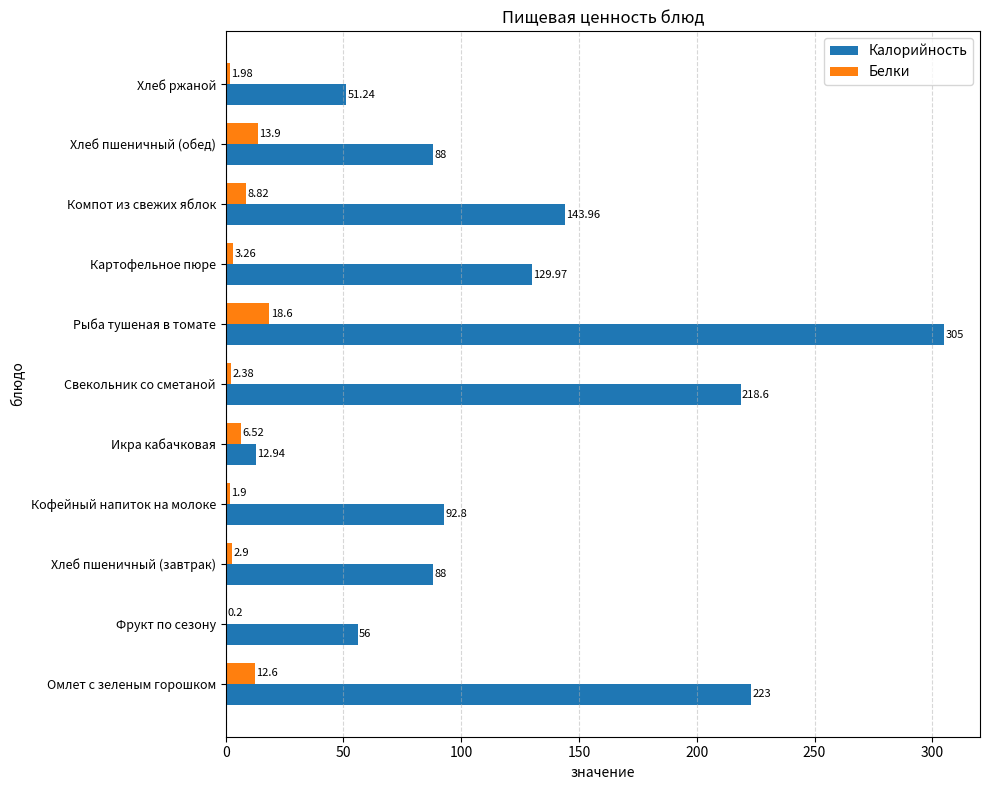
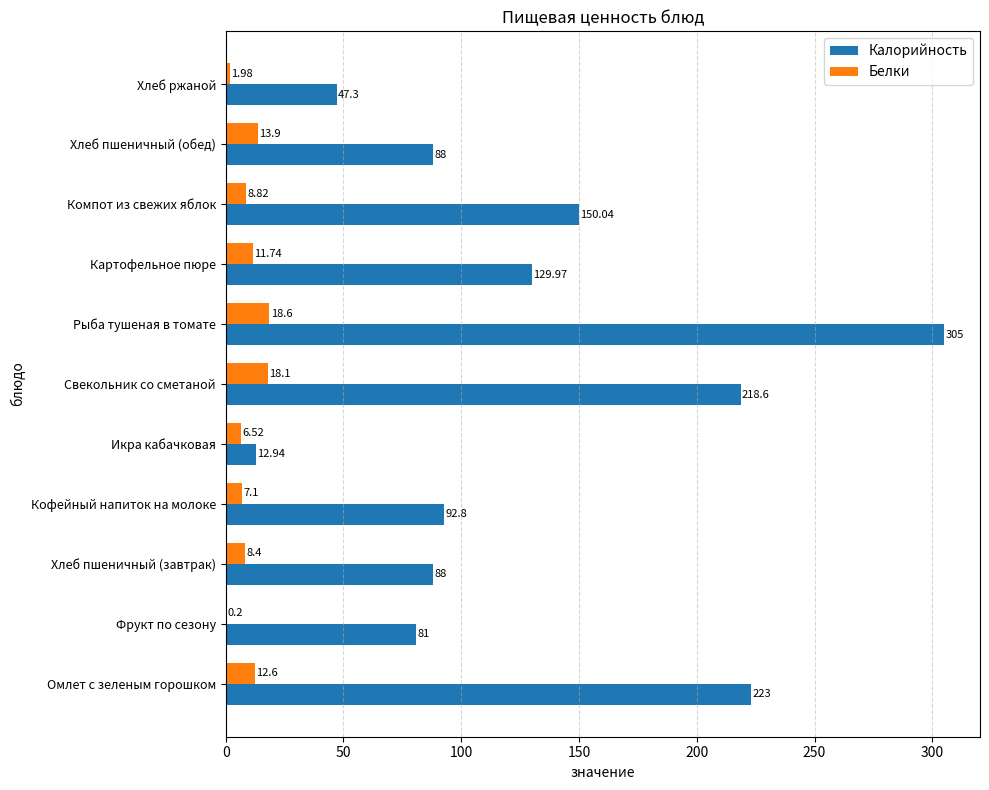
  {
    "Калорийность": {
-     "Хлеб ржаной": 51.24,
+     "Хлеб ржаной": 47.3,
      "Хлеб пшеничный (обед)": 88,
-     "Компот из свежих яблок": 143.96,
+     "Компот из свежих яблок": 150.04,
      "Картофельное пюре": 129.97,
      "Рыба тушеная в томате": 305,
      "Свекольник со сметаной": 218.6,
      "Икра кабачковая": 12.94,
      "Кофейный напиток на молоке": 92.8,
      "Хлеб пшеничный (завтрак)": 88,
-     "Фрукт по сезону": 56,
+     "Фрукт по сезону": 81,
      "Омлет с зеленым горошком": 223
    },
    "Белки": {
      "Хлеб ржаной": 1.98,
      "Хлеб пшеничный (обед)": 13.9,
      "Компот из свежих яблок": 8.82,
-     "Картофельное пюре": 3.26,
+     "Картофельное пюре": 11.74,
      "Рыба тушеная в томате": 18.6,
-     "Свекольник со сметаной": 2.38,
+     "Свекольник со сметаной": 18.1,
      "Икра кабачковая": 6.52,
-     "Кофейный напиток на молоке": 1.9,
-     "Хлеб пшеничный (завтрак)": 2.9,
+     "Кофейный напиток на молоке": 7.1,
+     "Хлеб пшеничный (завтрак)": 8.4,
      "Фрукт по сезону": 0.2,
      "Омлет с зеленым горошком": 12.6
    }
  }
